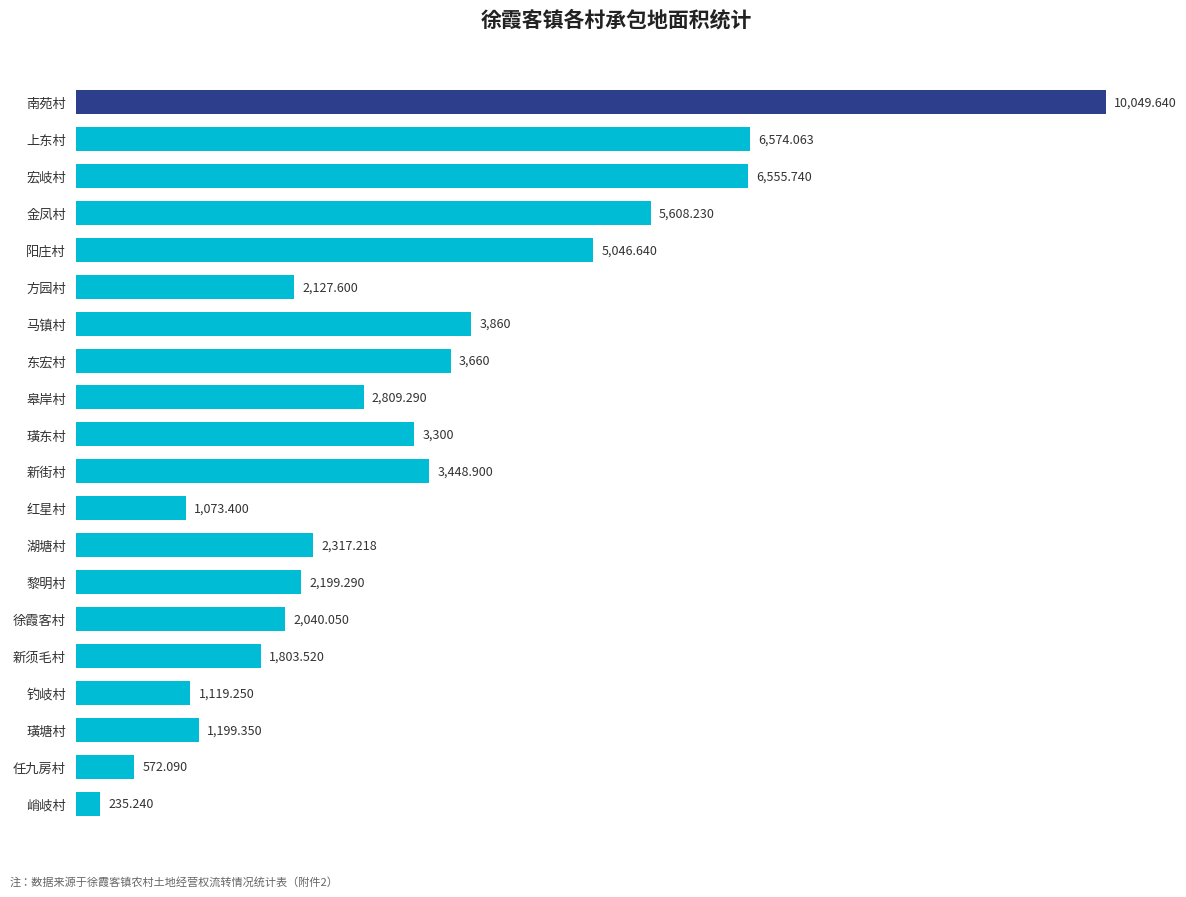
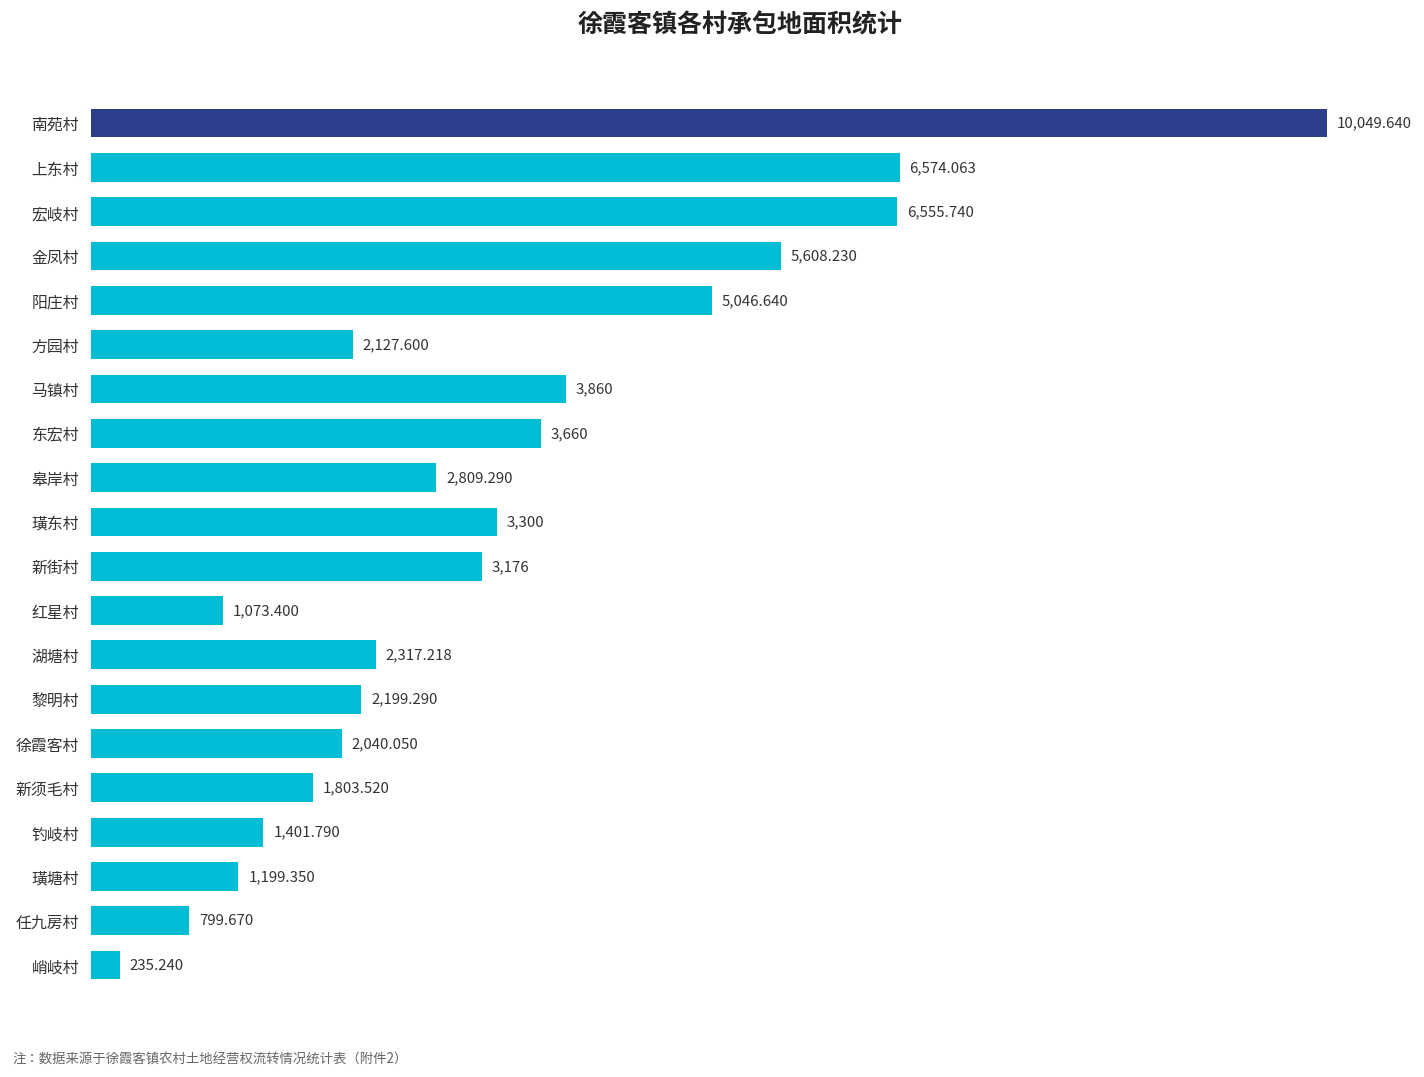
  {
    "南苑村": "10,049.640",
    "上东村": "6,574.063",
    "宏岐村": "6,555.740",
    "金凤村": "5,608.230",
    "阳庄村": "5,046.640",
    "方园村": "2,127.600",
    "马镇村": "3,860",
    "东宏村": "3,660",
    "皋岸村": "2,809.290",
    "璜东村": "3,300",
-   "新街村": "3,448.900",
+   "新街村": "3,176",
    "红星村": "1,073.400",
    "湖塘村": "2,317.218",
    "黎明村": "2,199.290",
    "徐霞客村": "2,040.050",
    "新须毛村": "1,803.520",
-   "钓岐村": "1,119.250",
+   "钓岐村": "1,401.790",
    "璜塘村": "1,199.350",
-   "任九房村": "572.090",
+   "任九房村": "799.670",
    "峭岐村": "235.240"
  }
